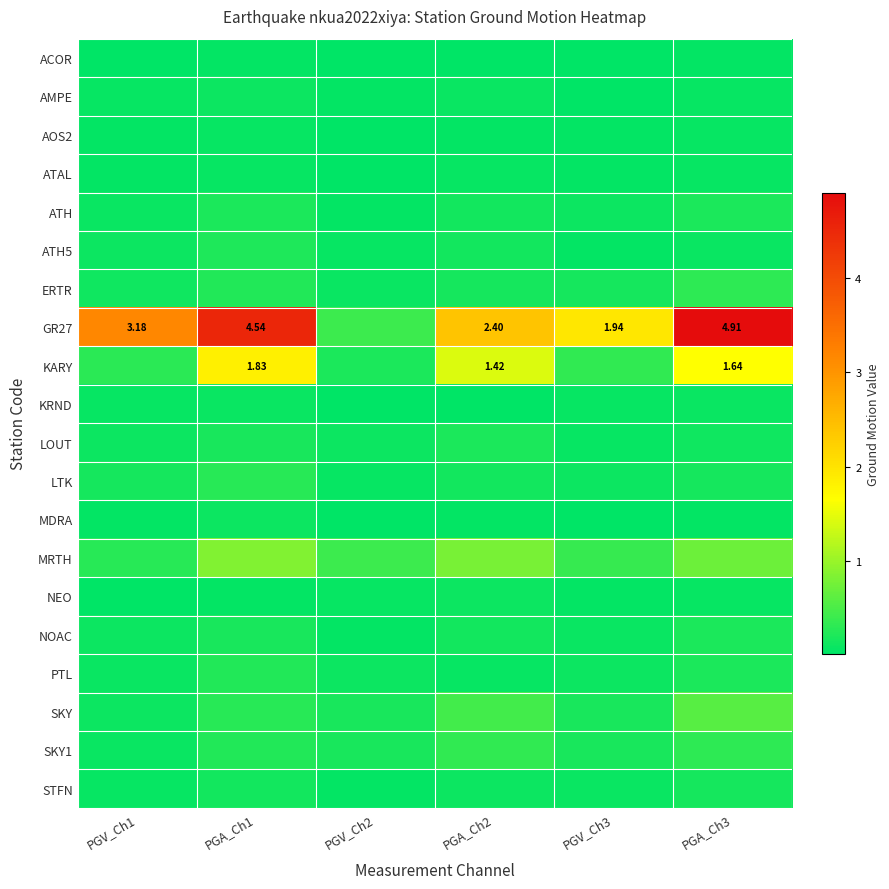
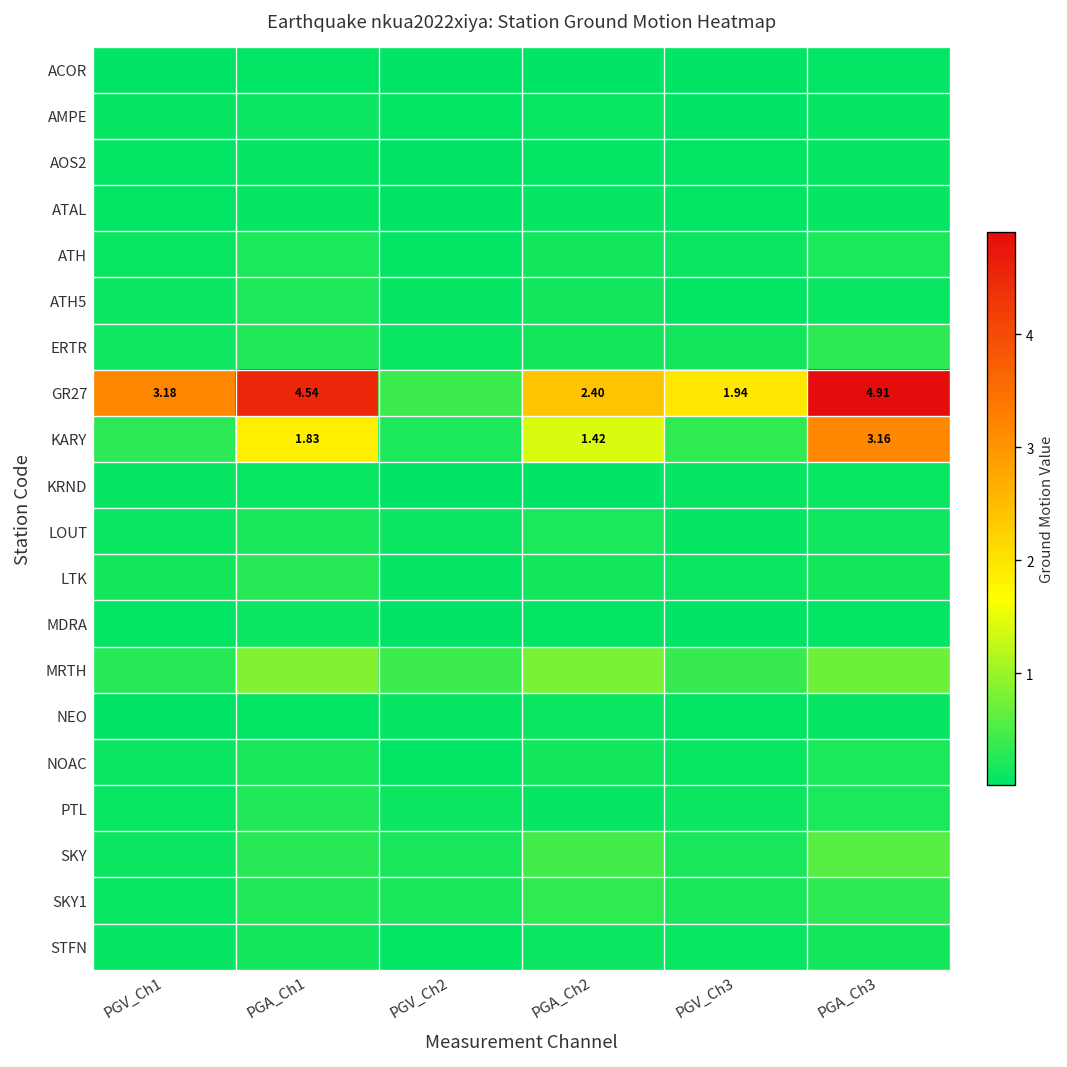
  {
    "GR27": {
      "PGV_Ch1": 3.18,
      "PGA_Ch1": 4.54,
      "PGA_Ch2": 2.40,
      "PGV_Ch3": 1.94,
      "PGA_Ch3": 4.91
    },
    "KARY": {
      "PGA_Ch1": 1.83,
      "PGA_Ch2": 1.42,
-     "PGA_Ch3": 1.64
+     "PGA_Ch3": 3.16
    }
  }
